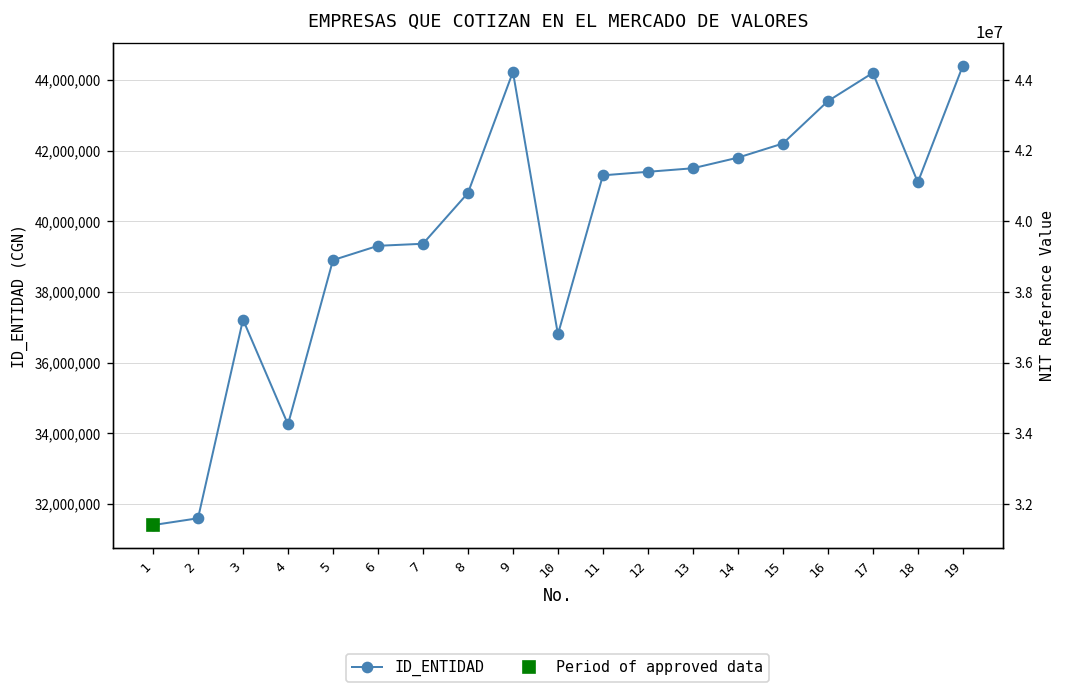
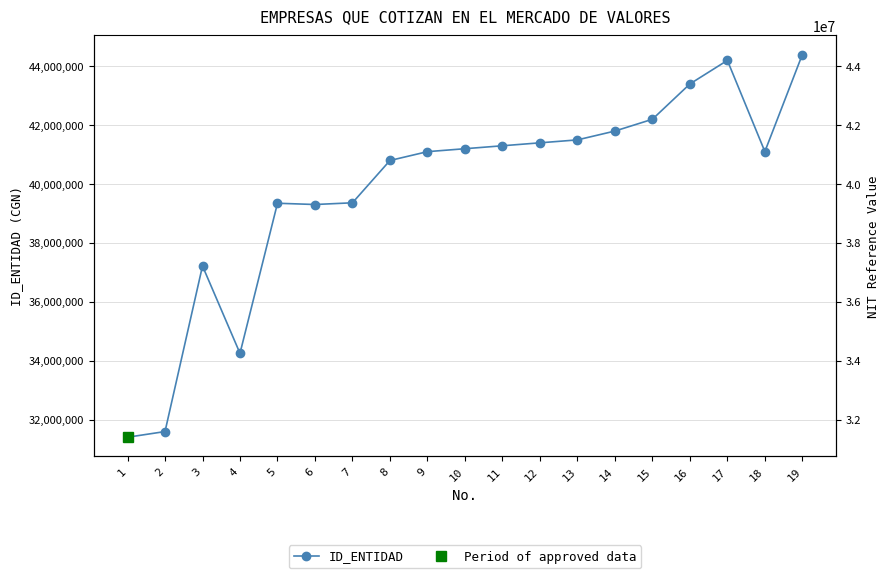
  {
    "ID_ENTIDAD": {
      "2": "31,600,000",
      "3": "37,200,000",
      "4": "34,300,000",
-     "5": "38,900,000",
+     "5": "39,300,000",
      "6": "39,300,000",
      "7": "39,400,000",
      "8": "40,800,000",
-     "9": "44,200,000",
-     "10": "36,800,000",
+     "9": "41,100,000",
+     "10": "41,200,000",
      "11": "41,300,000",
      "12": "41,400,000",
      "13": "41,500,000",
      "14": "41,800,000",
      "15": "42,200,000",
      "16": "43,400,000",
      "17": "44,200,000",
      "18": "41,100,000",
      "19": "44,400,000"
    }
  }
